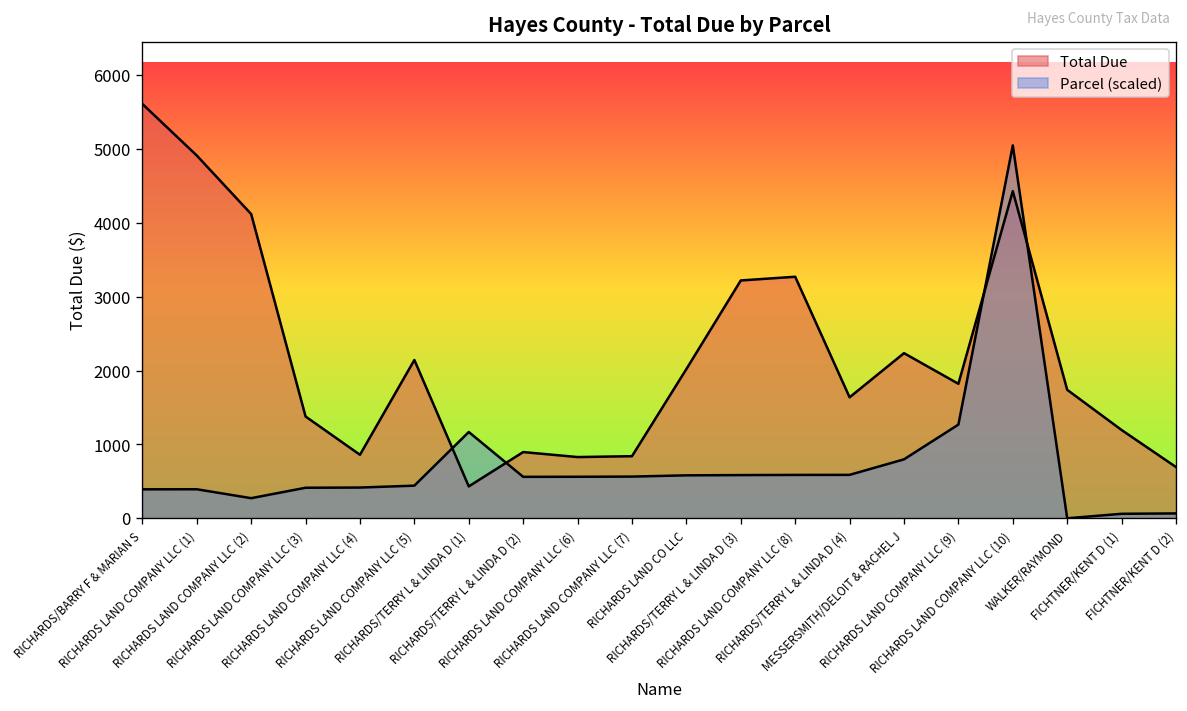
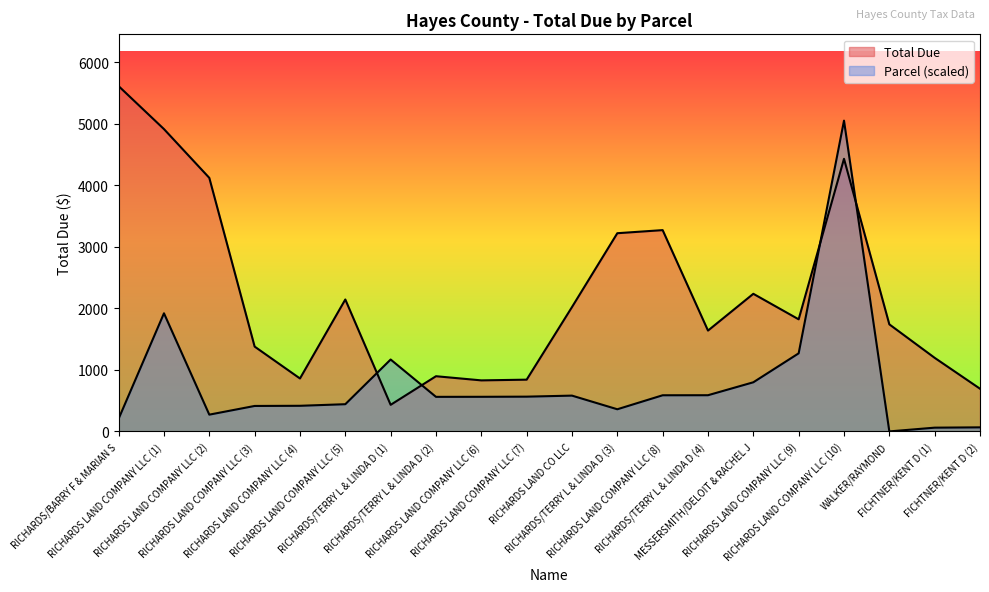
  {
    "Total Due": {
      "RICHARDS/BARRY F & MARIAN S": 5600,
      "RICHARDS LAND COMPANY LLC (1)": 4900,
      "RICHARDS LAND COMPANY LLC (2)": 4100,
      "RICHARDS LAND COMPANY LLC (3)": 1400,
      "RICHARDS LAND COMPANY LLC (4)": 900,
      "RICHARDS LAND COMPANY LLC (5)": 2100,
      "RICHARDS/TERRY L & LINDA D (1)": 400,
      "RICHARDS/TERRY L & LINDA D (2)": 900,
      "RICHARDS LAND COMPANY LLC (6)": 800,
      "RICHARDS LAND COMPANY LLC (7)": 800,
      "RICHARDS LAND CO LLC": 2000,
      "RICHARDS/TERRY L & LINDA D (3)": 3200,
      "RICHARDS LAND COMPANY LLC (8)": 3300,
      "RICHARDS/TERRY L & LINDA D (4)": 1600,
      "MESSERSMITH/DELOIT & RACHEL J": 2200,
      "RICHARDS LAND COMPANY LLC (9)": 1800,
      "RICHARDS LAND COMPANY LLC (10)": 4400,
      "WALKER/RAYMOND": 1700,
      "FICHTNER/KENT D (1)": 1200,
      "FICHTNER/KENT D (2)": 700
    },
    "Parcel (scaled)": {
-     "RICHARDS/BARRY F & MARIAN S": 400,
-     "RICHARDS LAND COMPANY LLC (1)": 400,
+     "RICHARDS/BARRY F & MARIAN S": 200,
+     "RICHARDS LAND COMPANY LLC (1)": 1900,
      "RICHARDS LAND COMPANY LLC (2)": 300,
      "RICHARDS LAND COMPANY LLC (3)": 400,
      "RICHARDS LAND COMPANY LLC (4)": 400,
      "RICHARDS LAND COMPANY LLC (5)": 400,
      "RICHARDS/TERRY L & LINDA D (1)": 1200,
      "RICHARDS/TERRY L & LINDA D (2)": 600,
      "RICHARDS LAND COMPANY LLC (6)": 600,
      "RICHARDS LAND COMPANY LLC (7)": 600,
      "RICHARDS LAND CO LLC": 600,
-     "RICHARDS/TERRY L & LINDA D (3)": 600,
+     "RICHARDS/TERRY L & LINDA D (3)": 400,
      "RICHARDS LAND COMPANY LLC (8)": 600,
      "RICHARDS/TERRY L & LINDA D (4)": 600,
      "MESSERSMITH/DELOIT & RACHEL J": 800,
      "RICHARDS LAND COMPANY LLC (9)": 1300,
      "RICHARDS LAND COMPANY LLC (10)": 5100,
      "WALKER/RAYMOND": 0,
      "FICHTNER/KENT D (1)": 100,
      "FICHTNER/KENT D (2)": 100
    }
  }
